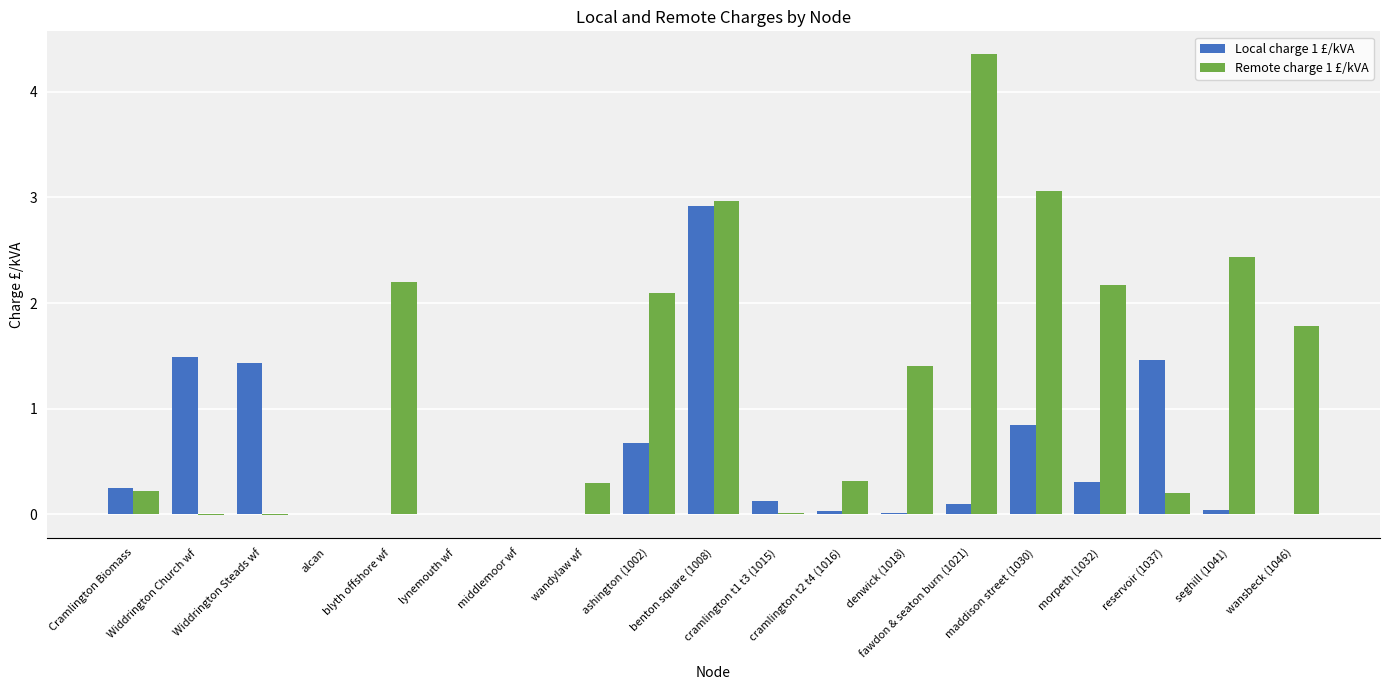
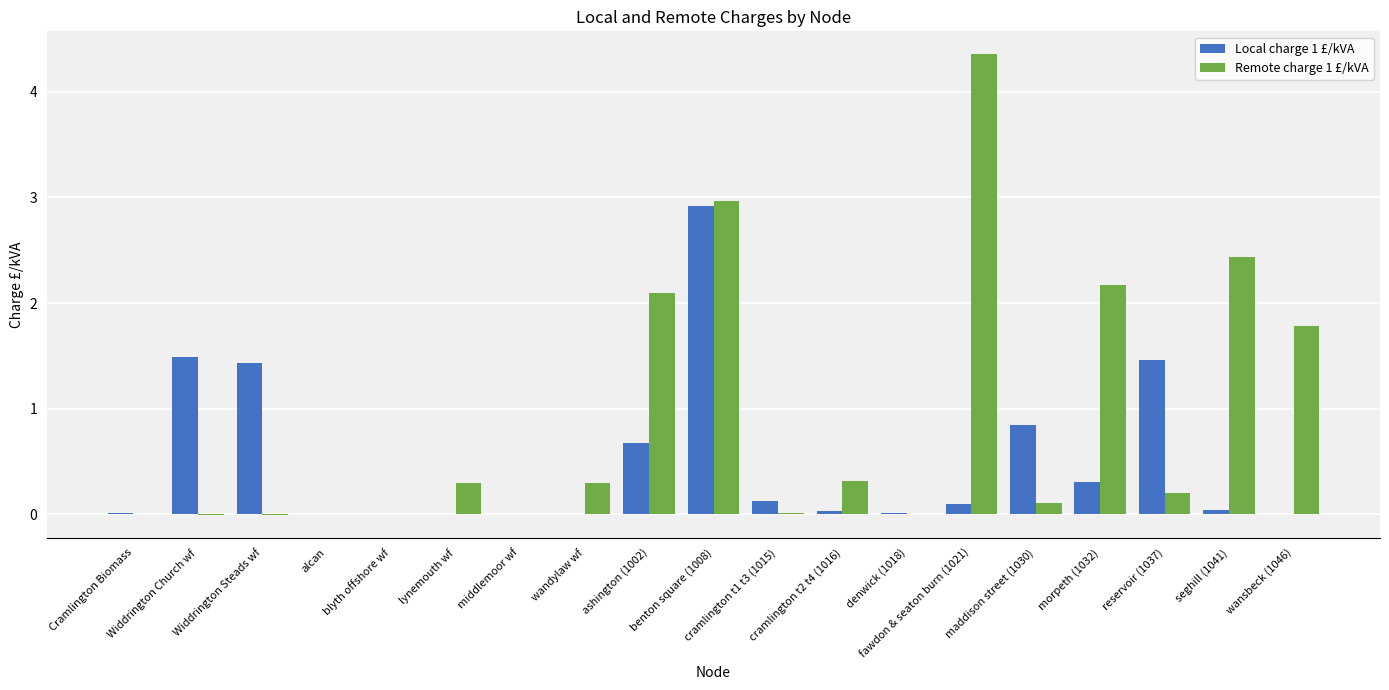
  {
    "Local charge 1 £/kVA": {
-     "Cramlington Biomass": 0.25,
+     "Cramlington Biomass": 0.01,
      "Widdrington Church wf": 1.49,
      "Widdrington Steads wf": 1.43,
      "alcan": 0.00,
      "blyth offshore wf": 0.00,
      "lynemouth wf": 0.00,
      "middlemoor wf": 0.00,
      "wandylaw wf": 0.00,
      "ashington (1002)": 0.68,
      "benton square (1008)": 2.92,
      "cramlington t1 t3 (1015)": 0.13,
      "cramlington t2 t4 (1016)": 0.04,
      "fawdon & seaton burn (1021)": 0.10,
      "maddison street (1030)": 0.85,
      "morpeth (1032)": 0.31,
      "reservoir (1037)": 1.46,
      "seghill (1041)": 0.04
    },
    "Remote charge 1 £/kVA": {
-     "Cramlington Biomass": 0.22,
+     "Cramlington Biomass": 0.00,
      "alcan": 0.00,
-     "blyth offshore wf": 2.2,
-     "lynemouth wf": 0.0,
+     "blyth offshore wf": 0.0,
+     "lynemouth wf": 0.3,
      "middlemoor wf": 0.00,
      "wandylaw wf": 0.30,
      "ashington (1002)": 2.10,
      "benton square (1008)": 2.97,
      "cramlington t2 t4 (1016)": 0.31,
-     "denwick (1018)": 1.4,
+     "denwick (1018)": 0.0,
      "fawdon & seaton burn (1021)": 4.35,
-     "maddison street (1030)": 3.06,
+     "maddison street (1030)": 0.11,
      "morpeth (1032)": 2.17,
      "reservoir (1037)": 0.20,
      "seghill (1041)": 2.44,
      "wansbeck (1046)": 1.79
    }
  }
